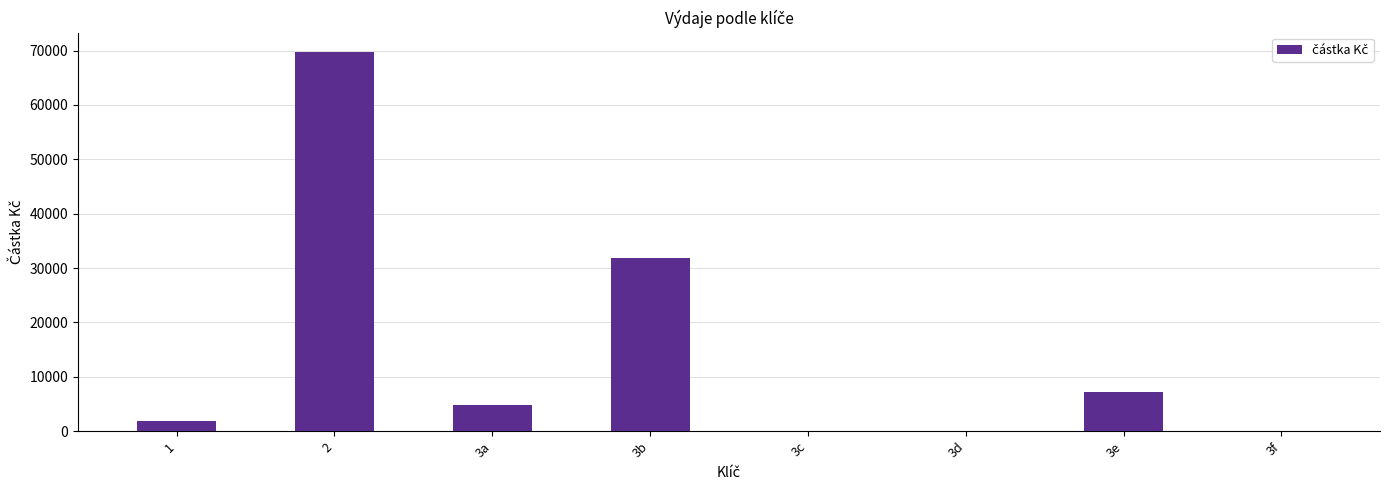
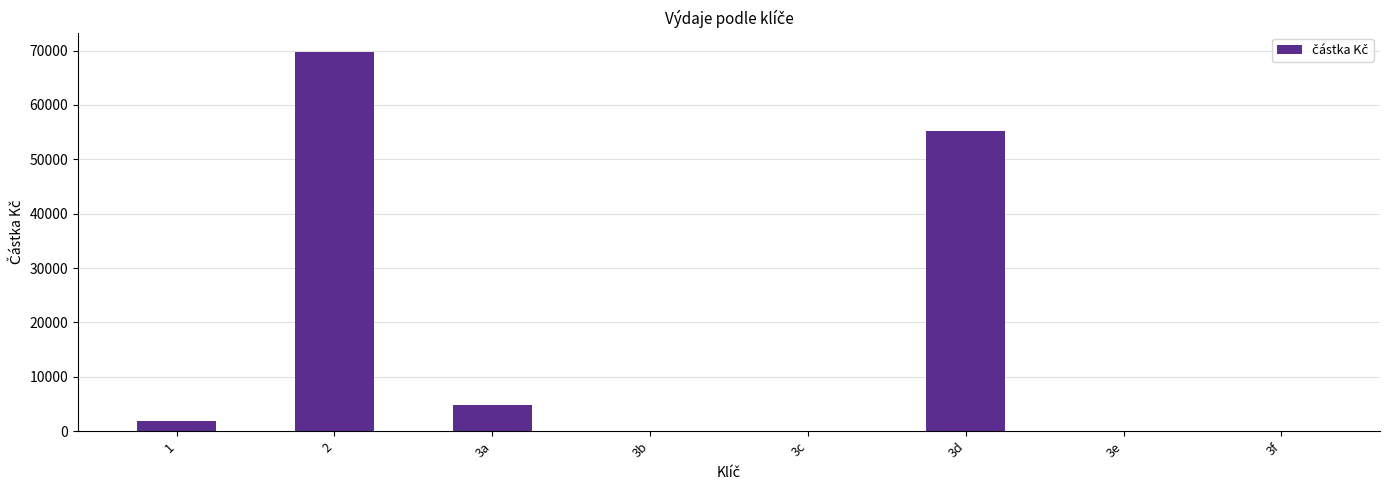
  {
    "1": 2000,
    "2": 70000,
    "3a": 5000,
-   "3b": 32000,
+   "3b": 0,
    "3c": 0,
-   "3d": 0,
-   "3e": 7000,
+   "3d": 55000,
+   "3e": 0,
    "3f": 0
  }
